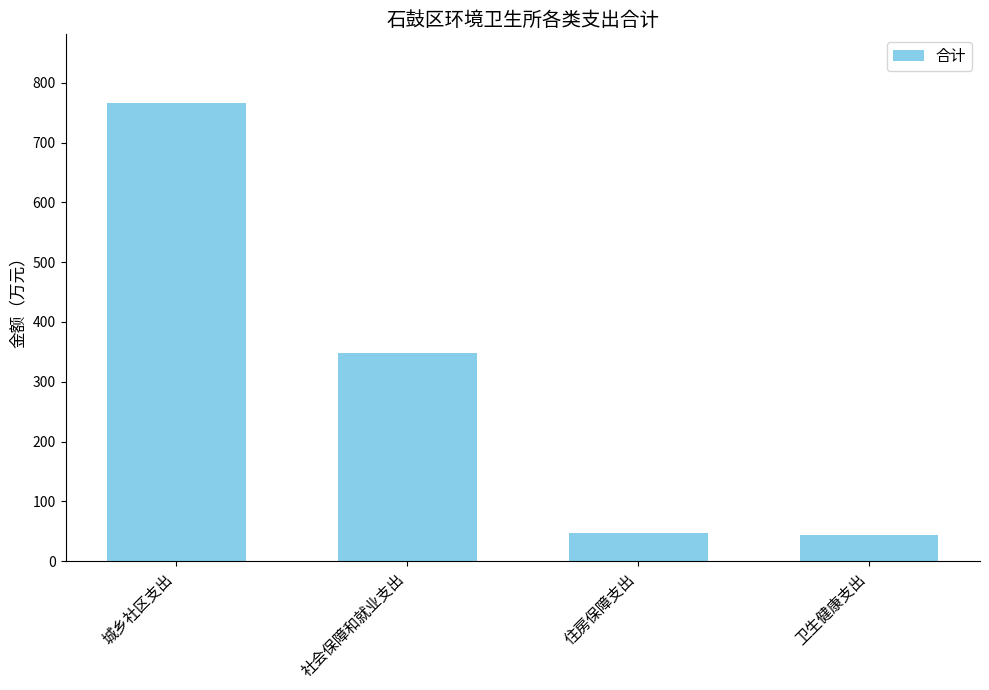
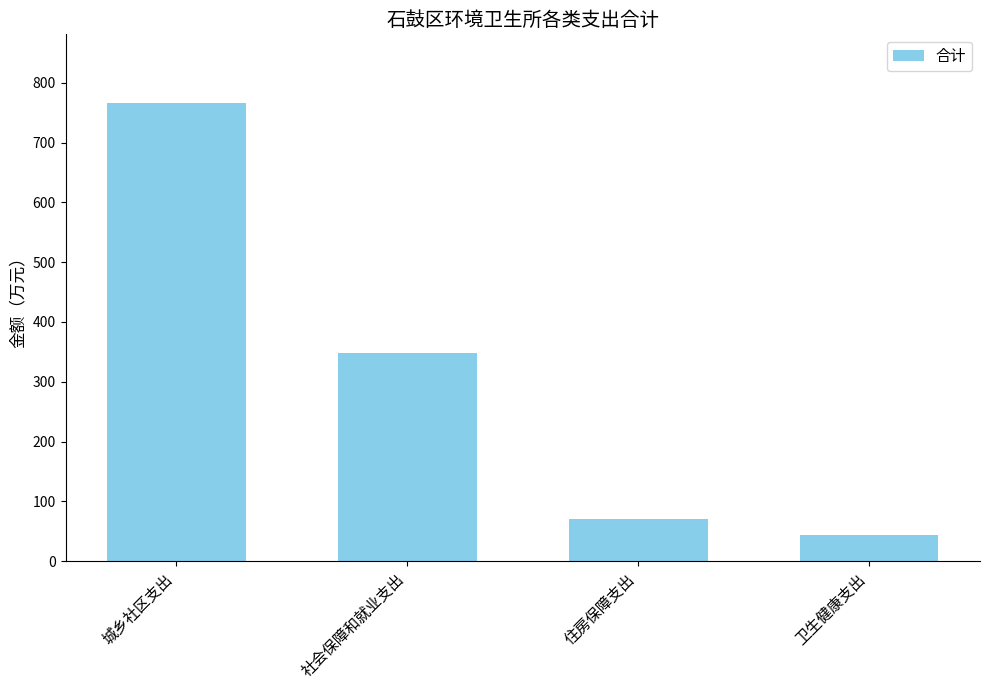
  {
    "城乡社区支出": 770,
    "社会保障和就业支出": 350,
-   "住房保障支出": 50,
+   "住房保障支出": 70,
    "卫生健康支出": 40
  }
